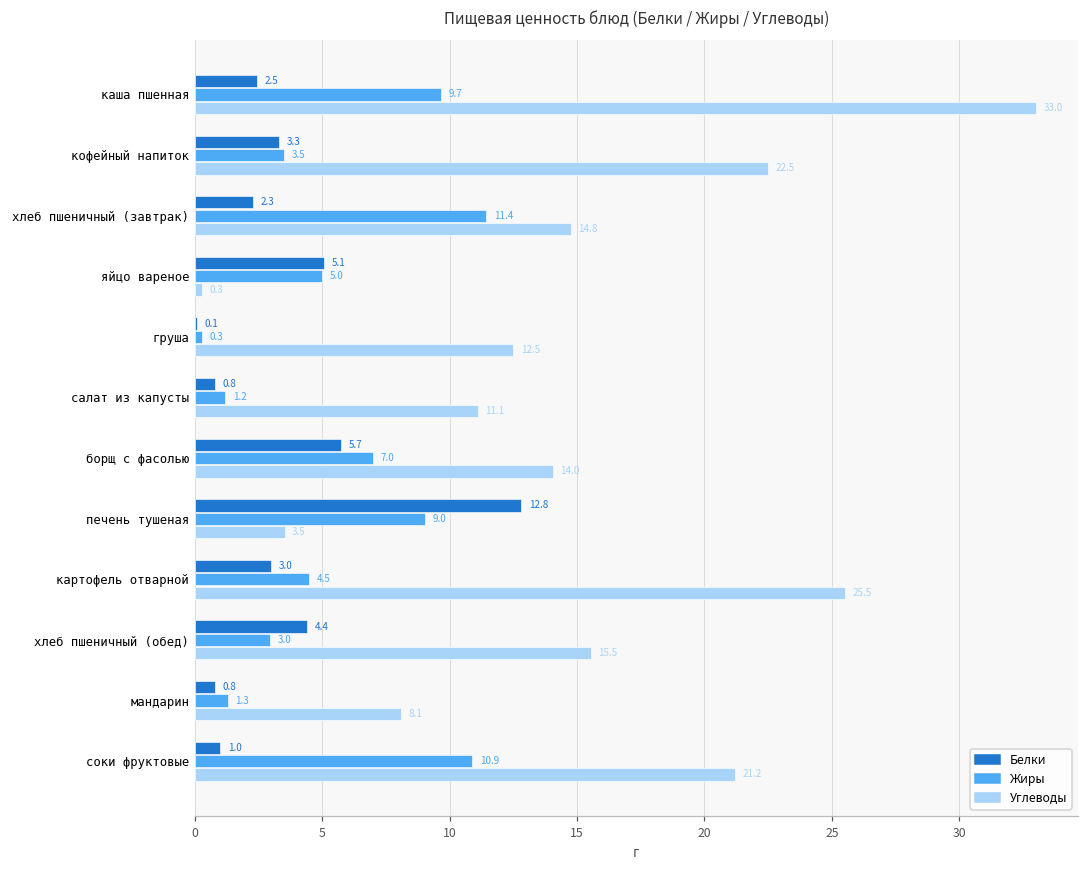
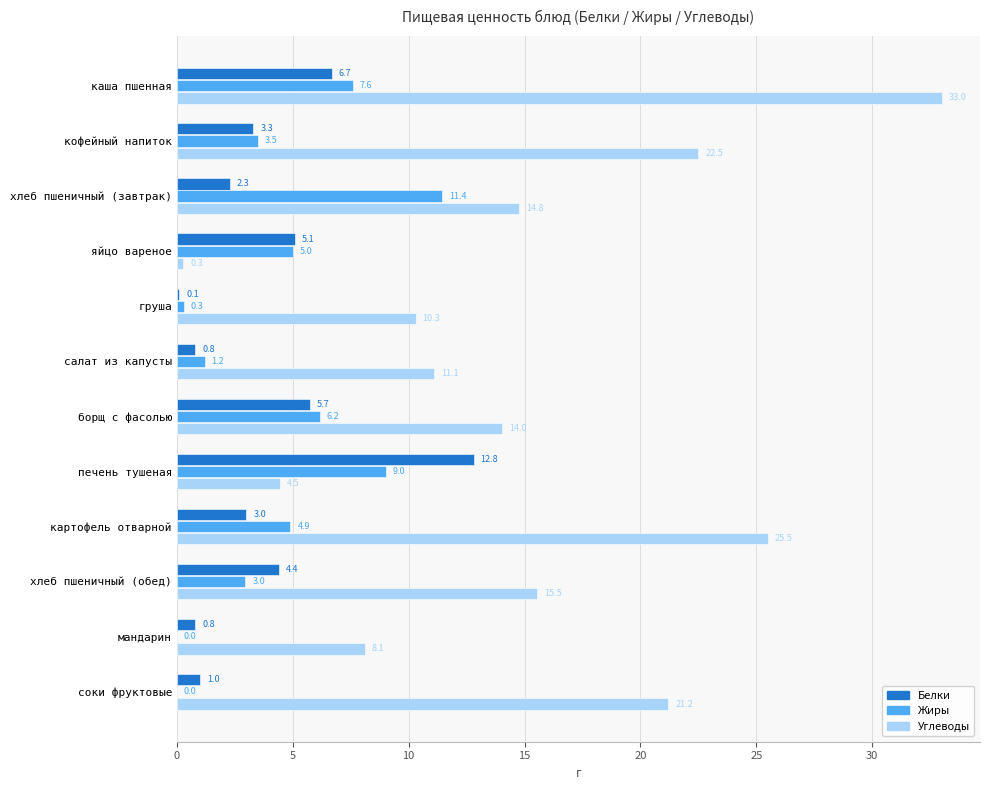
  {
    "Белки": {
-     "каша пшенная": 2.5,
+     "каша пшенная": 6.7,
      "кофейный напиток": 3.3,
      "хлеб пшеничный (завтрак)": 2.3,
      "яйцо вареное": 5.1,
      "груша": 0.1,
      "салат из капусты": 0.8,
      "борщ с фасолью": 5.7,
      "печень тушеная": 12.8,
      "картофель отварной": 3.0,
      "хлеб пшеничный (обед)": 4.4,
      "мандарин": 0.8,
      "соки фруктовые": 1.0
    },
    "Жиры": {
-     "каша пшенная": 9.7,
+     "каша пшенная": 7.6,
      "кофейный напиток": 3.5,
      "хлеб пшеничный (завтрак)": 11.4,
      "яйцо вареное": 5.0,
      "груша": 0.3,
      "салат из капусты": 1.2,
-     "борщ с фасолью": 7.0,
+     "борщ с фасолью": 6.2,
      "печень тушеная": 9.0,
-     "картофель отварной": 4.5,
+     "картофель отварной": 4.9,
      "хлеб пшеничный (обед)": 3.0,
-     "мандарин": 1.3,
-     "соки фруктовые": 10.9
+     "мандарин": 0.0,
+     "соки фруктовые": 0.0
    },
    "Углеводы": {
      "каша пшенная": 33.0,
      "кофейный напиток": 22.5,
      "хлеб пшеничный (завтрак)": 14.8,
      "яйцо вареное": 0.3,
-     "груша": 12.5,
+     "груша": 10.3,
      "салат из капусты": 11.1,
      "борщ с фасолью": 14.0,
-     "печень тушеная": 3.5,
+     "печень тушеная": 4.5,
      "картофель отварной": 25.5,
      "хлеб пшеничный (обед)": 15.5,
      "мандарин": 8.1,
      "соки фруктовые": 21.2
    }
  }
